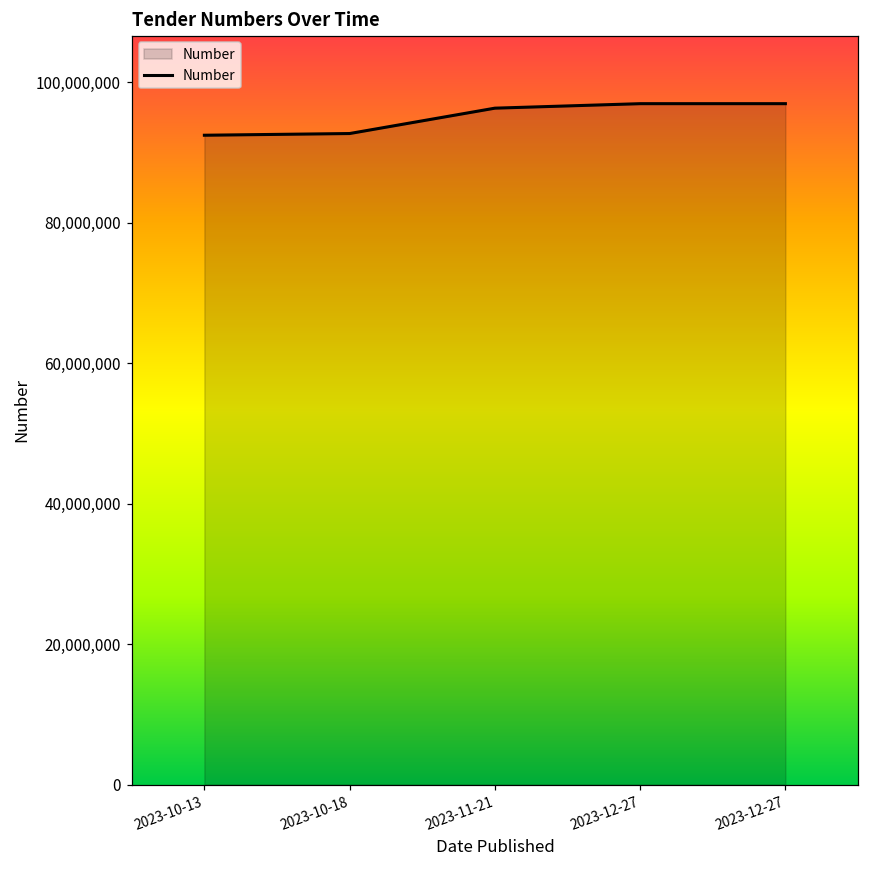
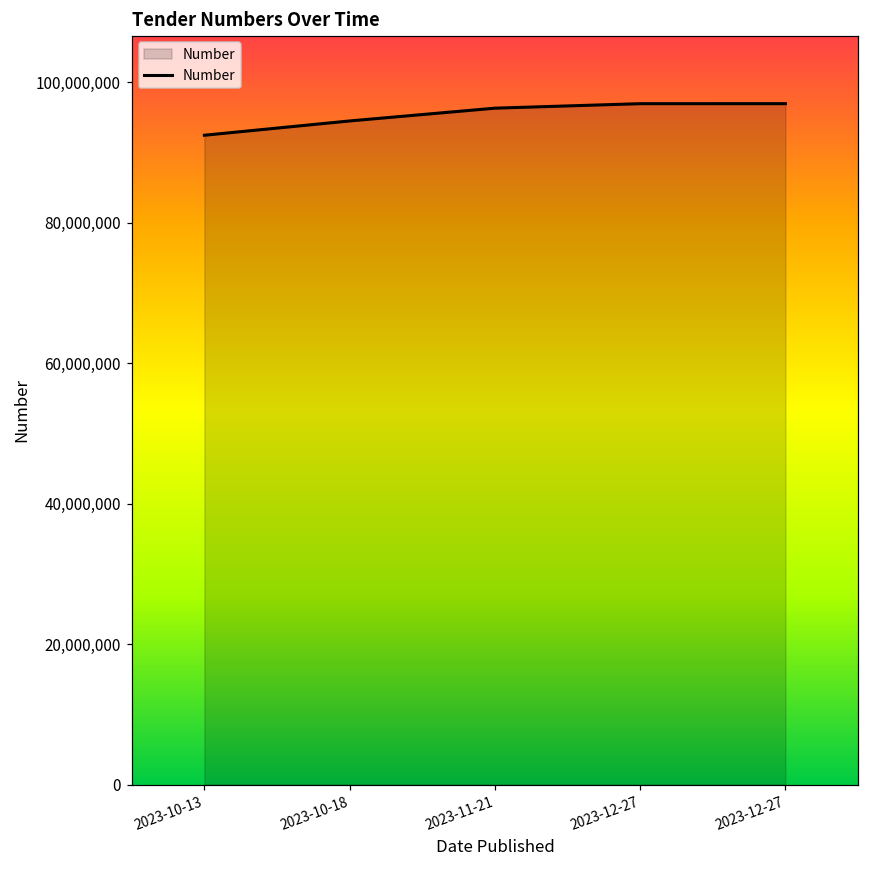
  {
    "2023-10-13": "92,000,000",
-   "2023-10-18": "93,000,000",
+   "2023-10-18": "95,000,000",
    "2023-11-21": "96,000,000"
  }
